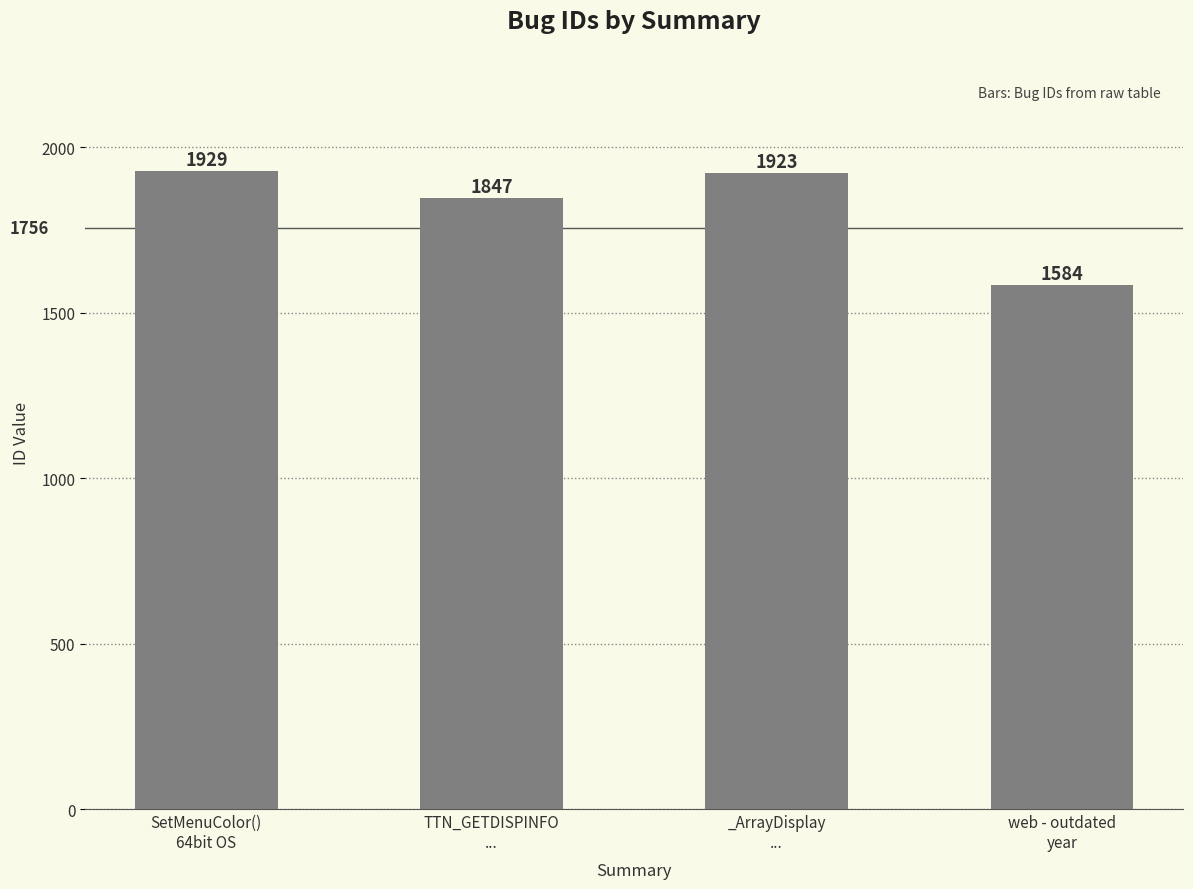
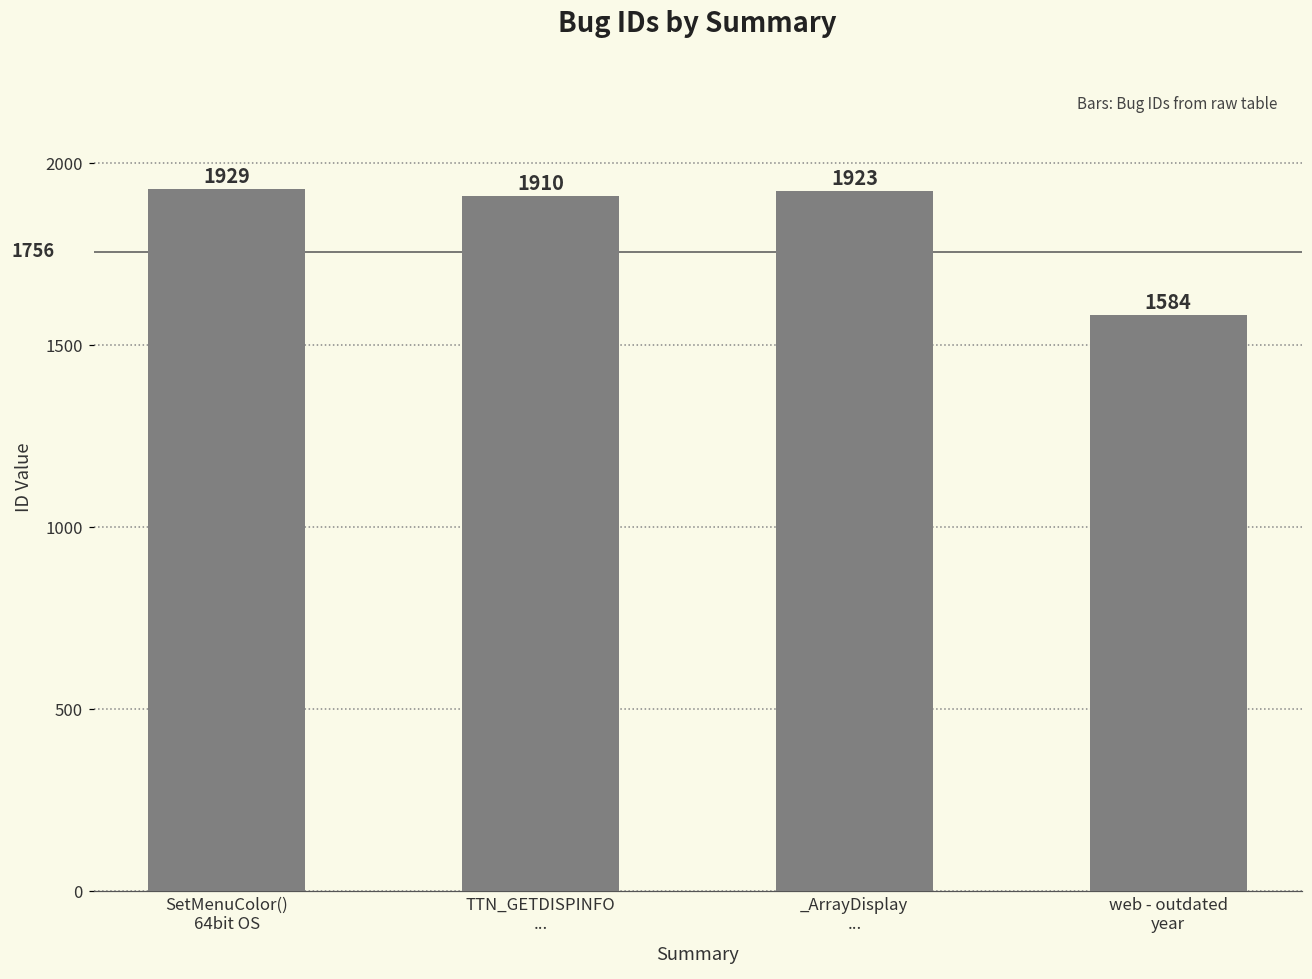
  {
    "SetMenuColor() 64bit OS": 1929,
-   "TTN_GETDISPINFO ...": 1847,
+   "TTN_GETDISPINFO ...": 1910,
    "_ArrayDisplay ...": 1923,
    "web - outdated year": 1584
  }
